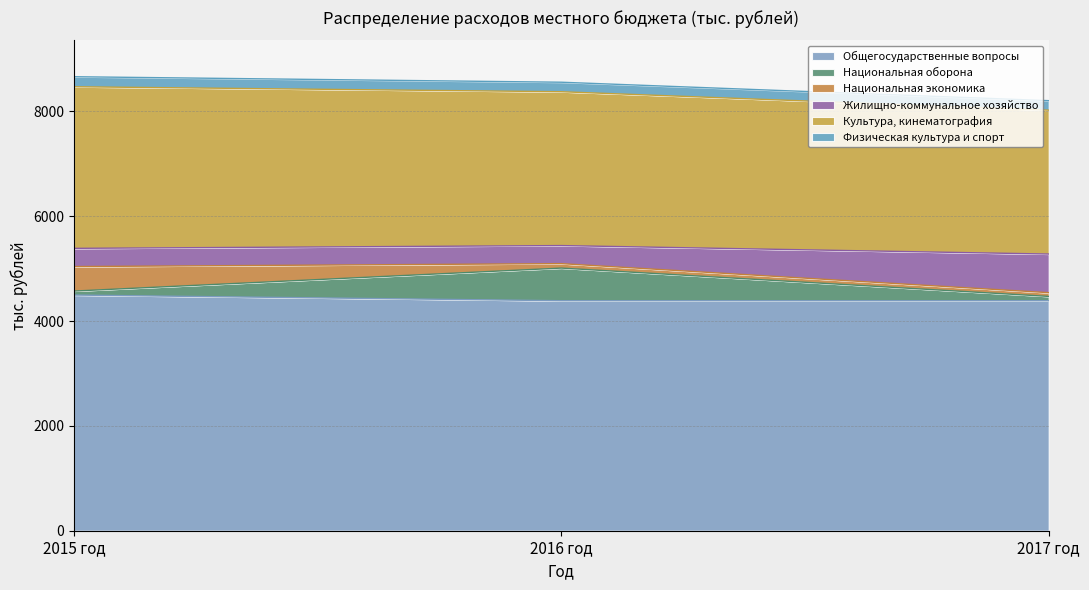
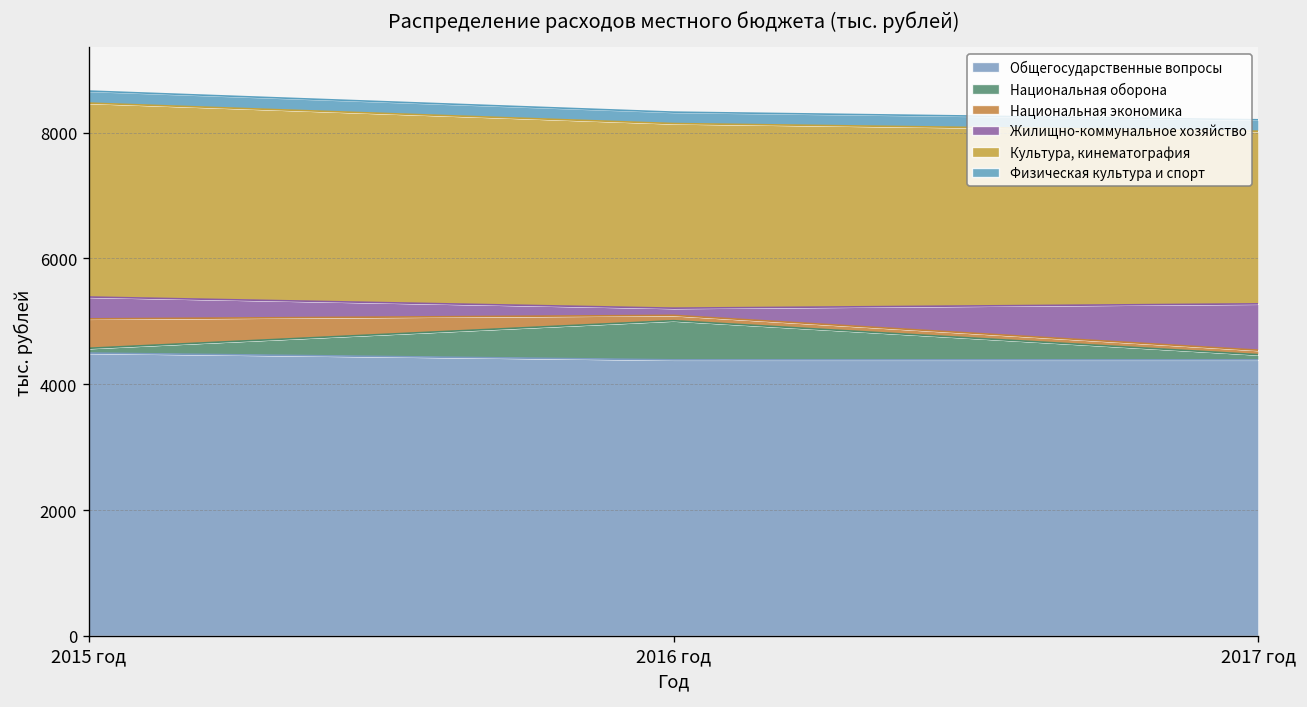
  {
    "Национальная оборона": {
      "2015 год": 100,
      "2016 год": 600,
      "2017 год": 100
    },
    "Жилищно-коммунальное хозяйство": {
      "2015 год": 300,
-     "2016 год": 300,
+     "2016 год": 100,
      "2017 год": 700
    }
  }
